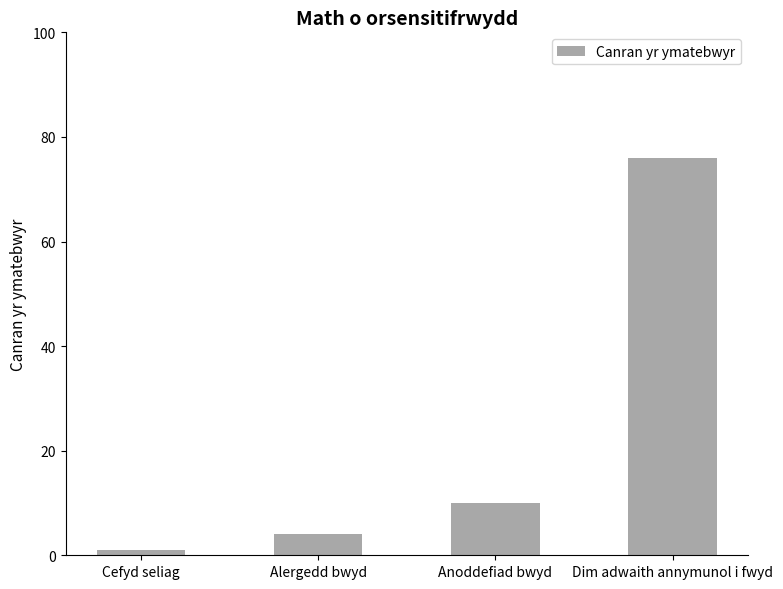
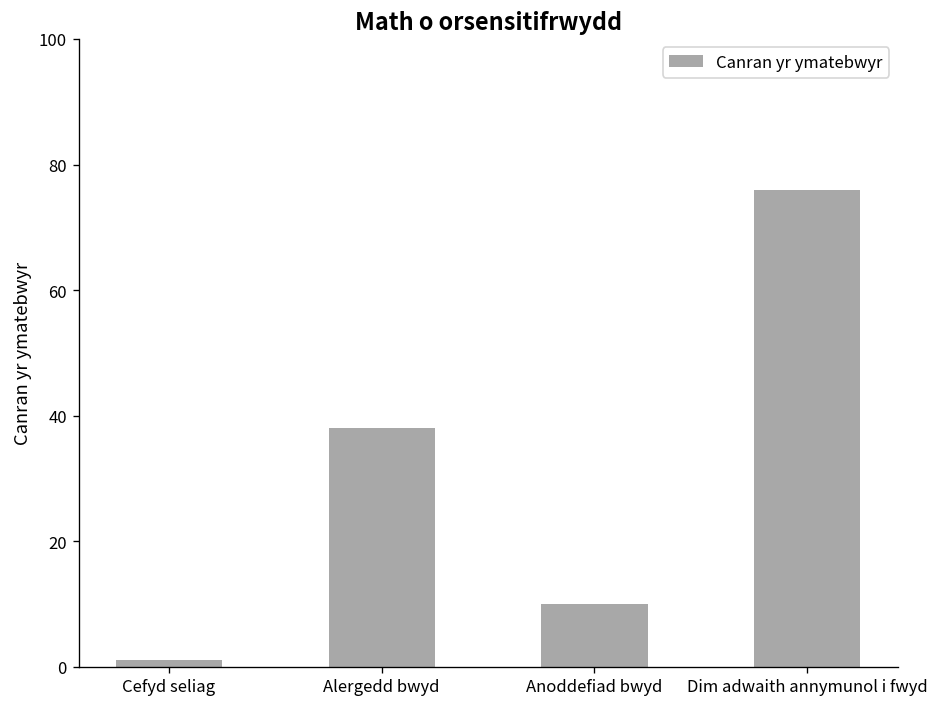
  {
    "Cefyd seliag": 1,
-   "Alergedd bwyd": 4,
+   "Alergedd bwyd": 38,
    "Anoddefiad bwyd": 10,
    "Dim adwaith annymunol i fwyd": 76
  }
